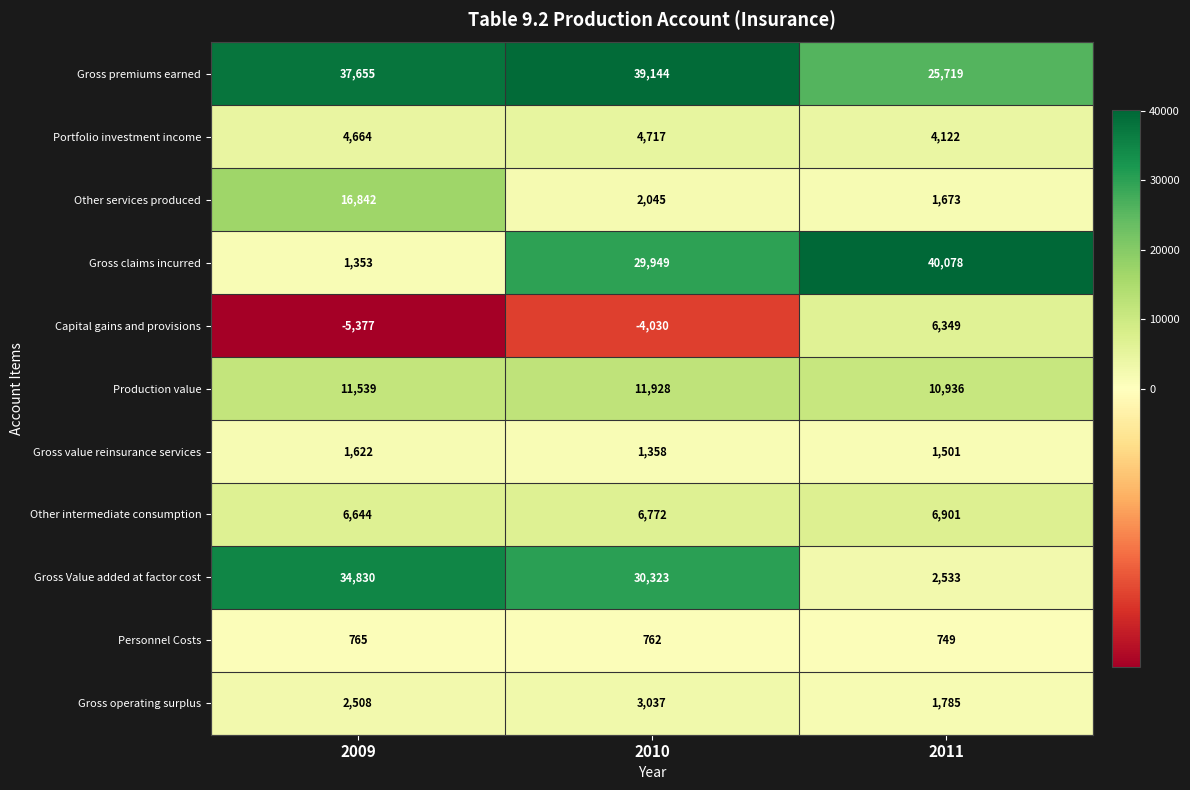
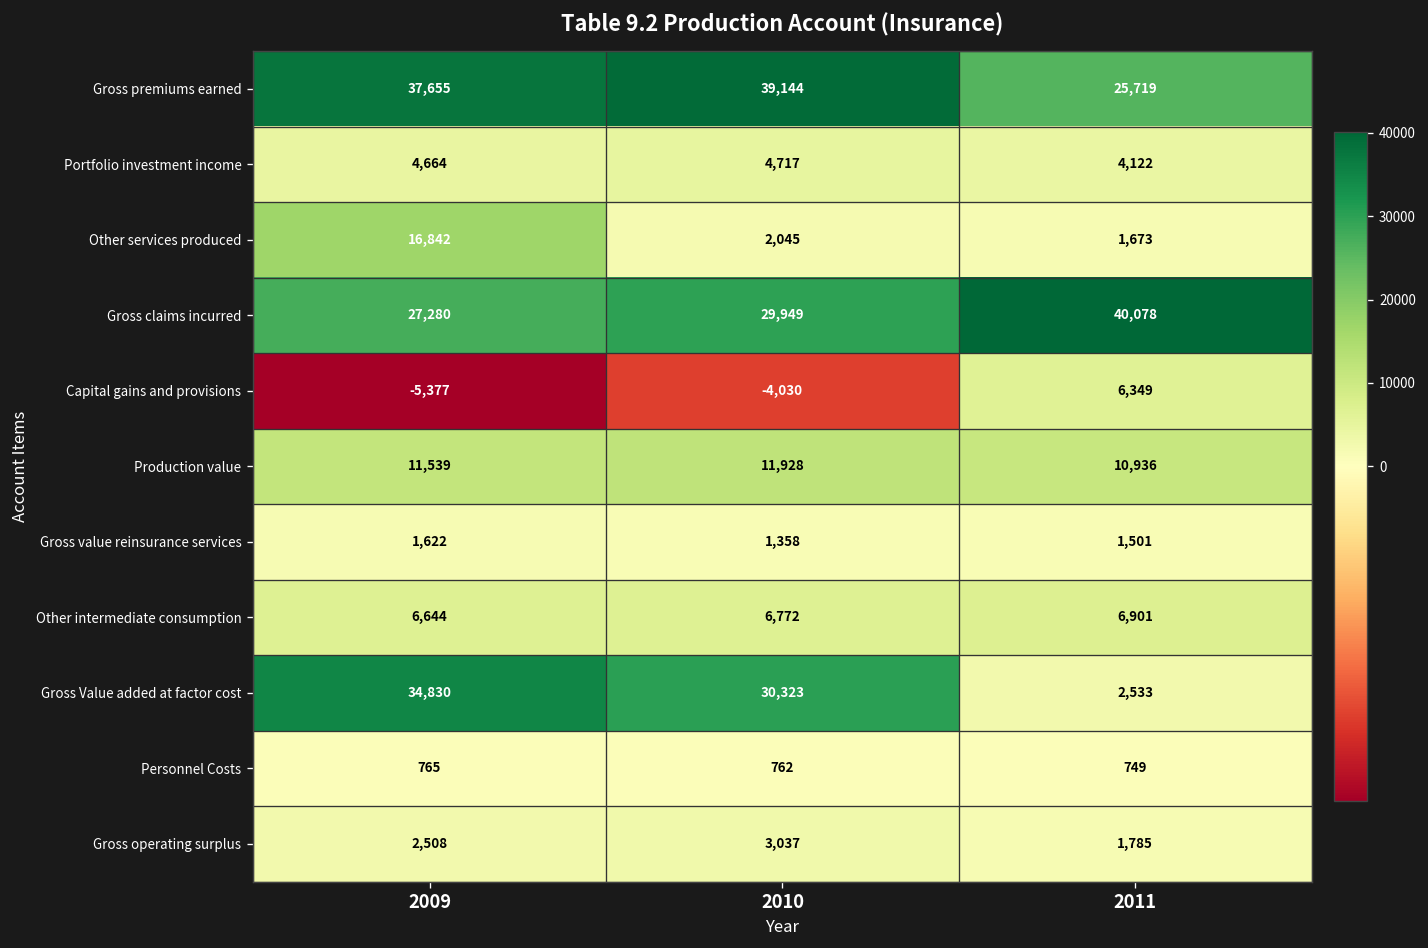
  {
    "Gross premiums earned": {
      "2009": "37,655",
      "2010": "39,144",
      "2011": "25,719"
    },
    "Portfolio investment income": {
      "2009": "4,664",
      "2010": "4,717",
      "2011": "4,122"
    },
    "Other services produced": {
      "2009": "16,842",
      "2010": "2,045",
      "2011": "1,673"
    },
    "Gross claims incurred": {
-     "2009": "1,353",
+     "2009": "27,280",
      "2010": "29,949",
      "2011": "40,078"
    },
    "Capital gains and provisions": {
      "2009": "-5,377",
      "2010": "-4,030",
      "2011": "6,349"
    },
    "Production value": {
      "2009": "11,539",
      "2010": "11,928",
      "2011": "10,936"
    },
    "Gross value reinsurance services": {
      "2009": "1,622",
      "2010": "1,358",
      "2011": "1,501"
    },
    "Other intermediate consumption": {
      "2009": "6,644",
      "2010": "6,772",
      "2011": "6,901"
    },
    "Gross Value added at factor cost": {
      "2009": "34,830",
      "2010": "30,323",
      "2011": "2,533"
    },
    "Personnel Costs": {
      "2009": "765",
      "2010": "762",
      "2011": "749"
    },
    "Gross operating surplus": {
      "2009": "2,508",
      "2010": "3,037",
      "2011": "1,785"
    }
  }
